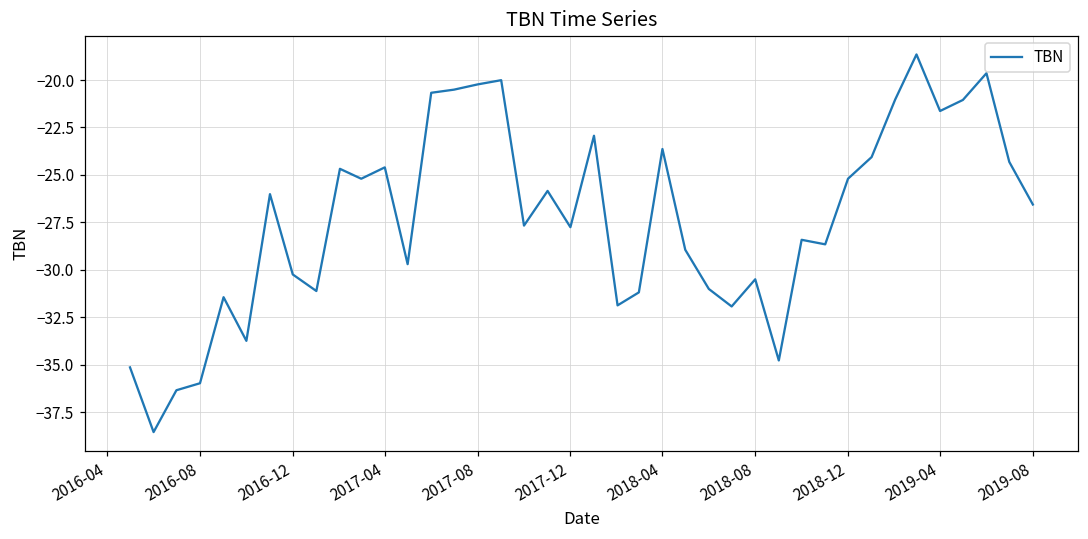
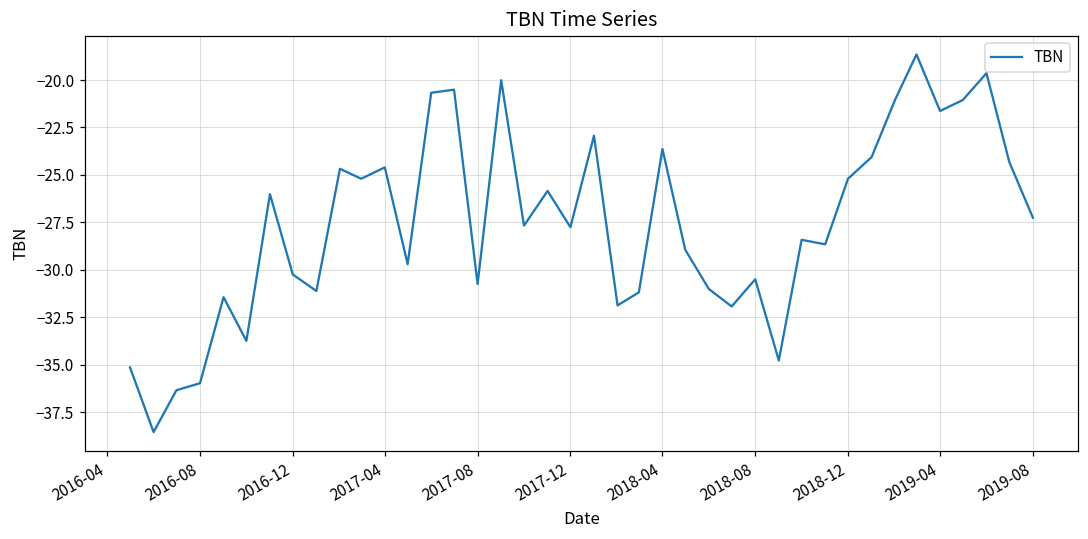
  {
    "2016-08": -36.0,
    "2016-12": -30.2,
    "2017-04": -24.6,
-   "2017-08": -20.2,
+   "2017-08": -30.7,
    "2017-12": -27.8,
    "2018-04": -23.6,
    "2018-08": -30.5,
    "2018-12": -25.2,
    "2019-04": -21.6,
-   "2019-08": -26.6
+   "2019-08": -27.2
  }
